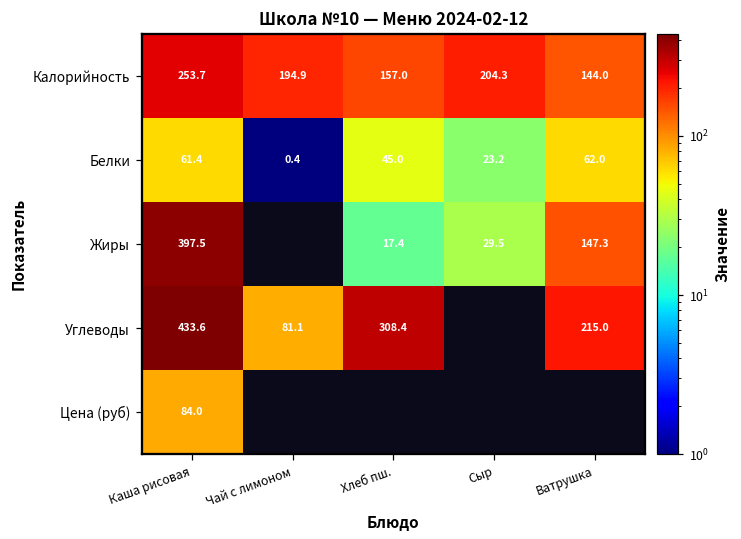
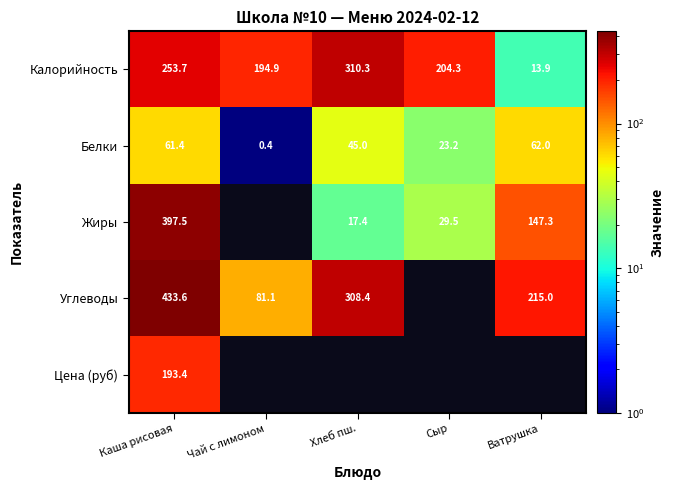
  {
    "Калорийность": {
      "Каша рисовая": 253.7,
      "Чай с лимоном": 194.9,
-     "Хлеб пш.": 157.0,
+     "Хлеб пш.": 310.3,
      "Сыр": 204.3,
-     "Ватрушка": 144.0
+     "Ватрушка": 13.9
    },
    "Белки": {
      "Каша рисовая": 61.4,
      "Чай с лимоном": 0.4,
      "Хлеб пш.": 45.0,
      "Сыр": 23.2,
      "Ватрушка": 62.0
    },
    "Жиры": {
      "Каша рисовая": 397.5,
      "Хлеб пш.": 17.4,
      "Сыр": 29.5,
      "Ватрушка": 147.3
    },
    "Углеводы": {
      "Каша рисовая": 433.6,
      "Чай с лимоном": 81.1,
      "Хлеб пш.": 308.4,
      "Ватрушка": 215.0
    },
    "Цена (руб)": {
-     "Каша рисовая": 84.0
+     "Каша рисовая": 193.4
    }
  }
